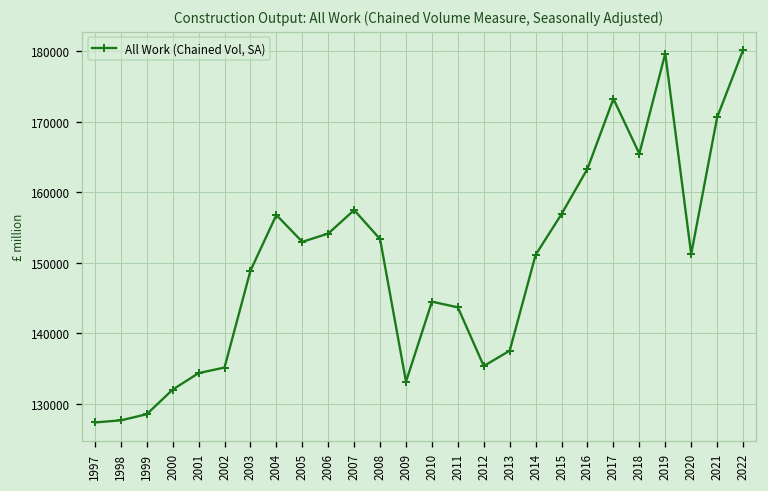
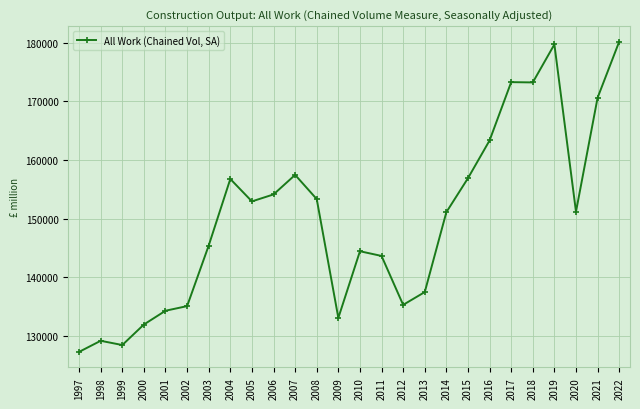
  {
    "1997": 127000,
-   "1998": 128000,
+   "1998": 129000,
    "1999": 128000,
    "2000": 132000,
    "2001": 134000,
    "2002": 135000,
-   "2003": 149000,
+   "2003": 145000,
    "2004": 157000,
    "2005": 153000,
    "2006": 154000,
    "2007": 157000,
    "2008": 153000,
    "2009": 133000,
    "2010": 144000,
    "2011": 144000,
    "2012": 135000,
    "2013": 138000,
    "2014": 151000,
    "2015": 157000,
    "2016": 163000,
    "2017": 173000,
-   "2018": 165000,
+   "2018": 173000,
    "2019": 180000,
    "2020": 151000,
    "2021": 171000,
    "2022": 180000
  }
